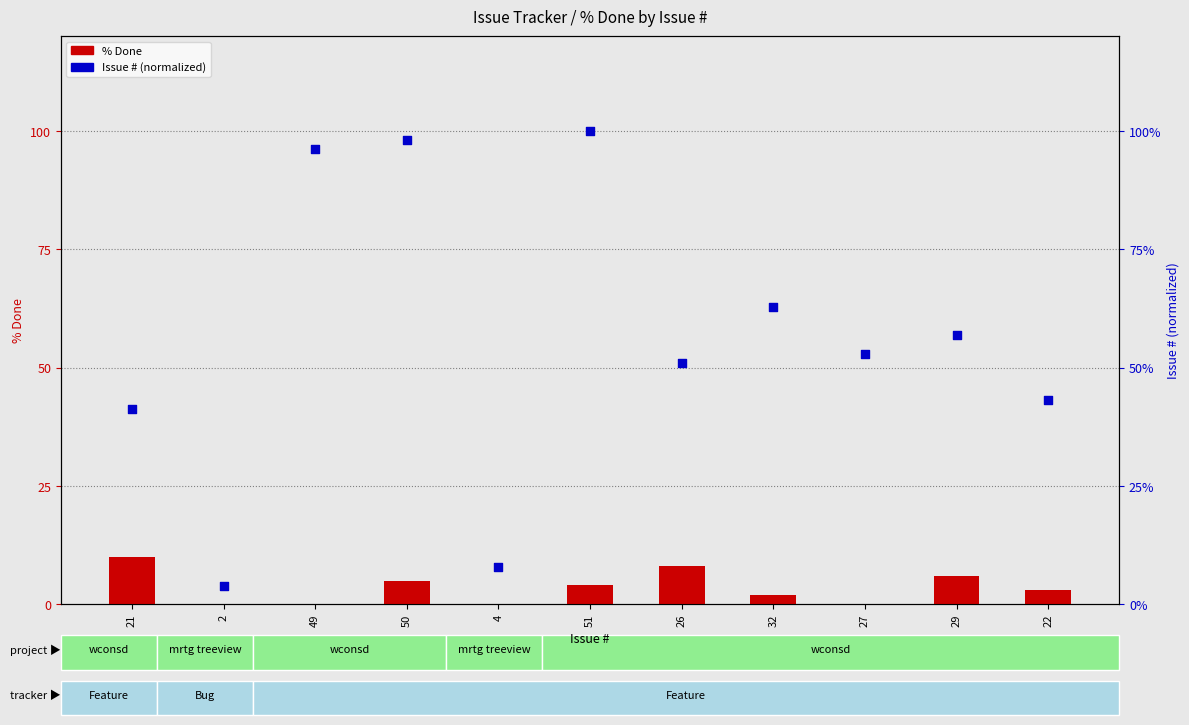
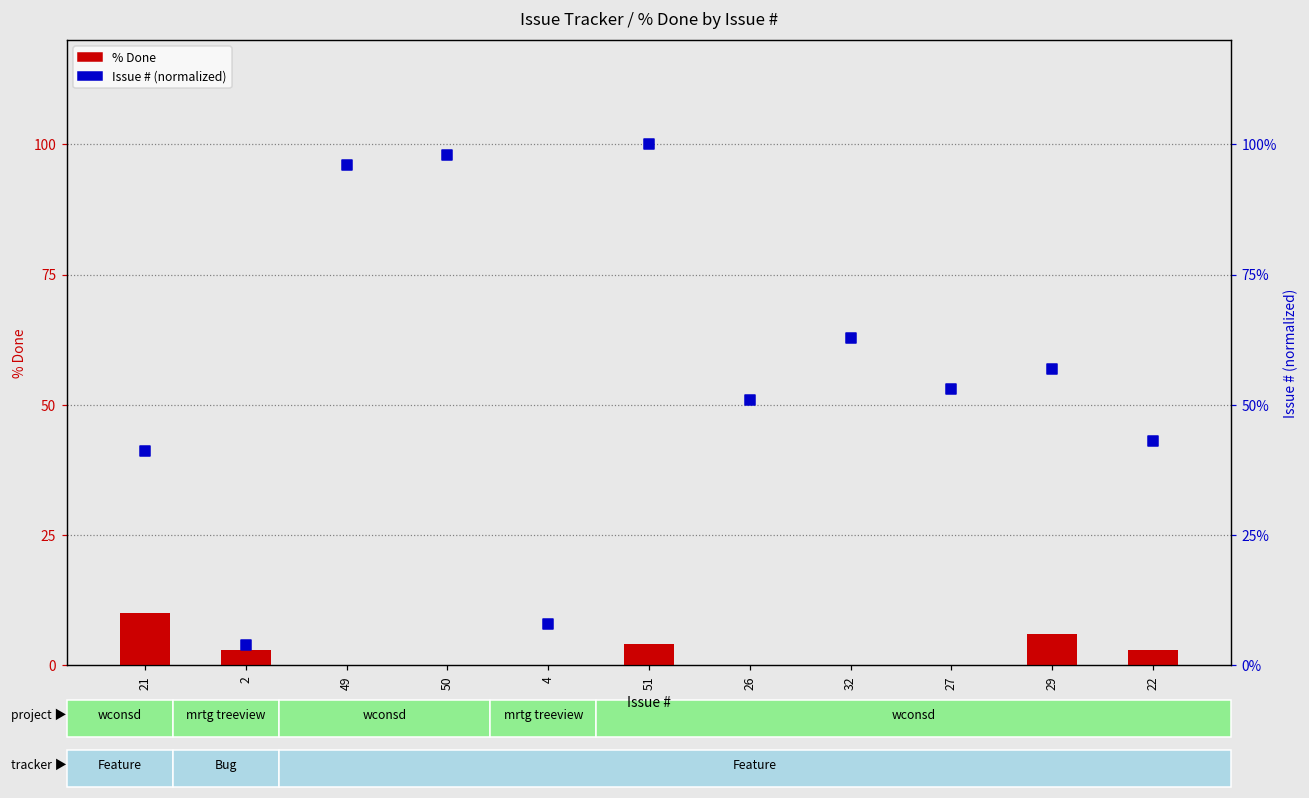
  {
    "% Done": {
      "21": 10,
-     "2": 0,
+     "2": 3,
      "49": 0,
-     "50": 5,
+     "50": 0,
      "4": 0,
      "51": 4,
-     "26": 8,
-     "32": 2,
+     "26": 0,
+     "32": 0,
      "27": 0,
      "29": 6,
      "22": 3
    }
  }
